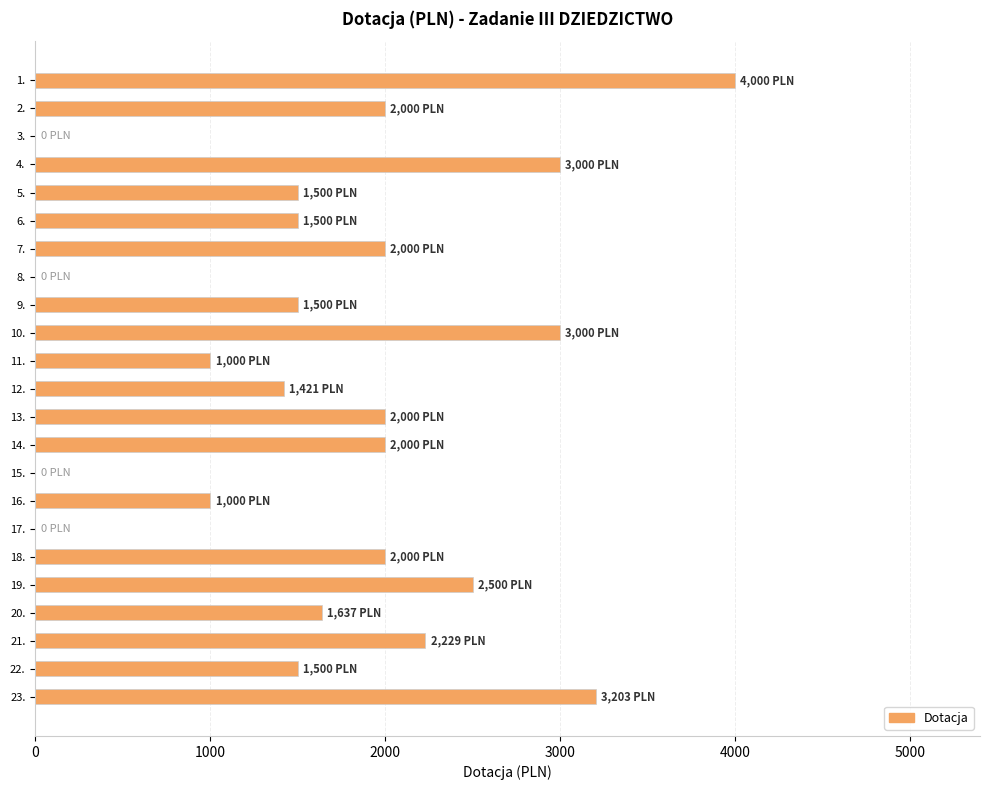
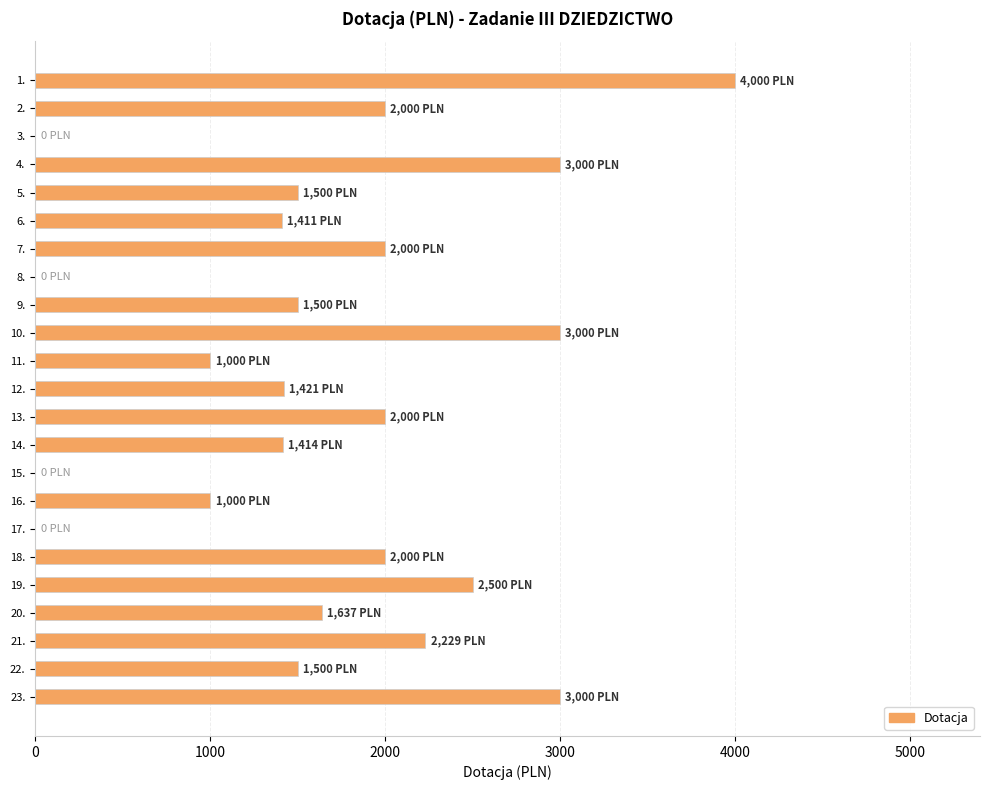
  {
    "1.": "4,000",
    "2.": "2,000",
    "3.": "0",
    "4.": "3,000",
    "5.": "1,500",
-   "6.": "1,500",
+   "6.": "1,411",
    "7.": "2,000",
    "8.": "0",
    "9.": "1,500",
    "10.": "3,000",
    "11.": "1,000",
    "12.": "1,421",
    "13.": "2,000",
-   "14.": "2,000",
+   "14.": "1,414",
    "15.": "0",
    "16.": "1,000",
    "17.": "0",
    "18.": "2,000",
    "19.": "2,500",
    "20.": "1,637",
    "21.": "2,229",
    "22.": "1,500",
-   "23.": "3,203"
+   "23.": "3,000"
  }
